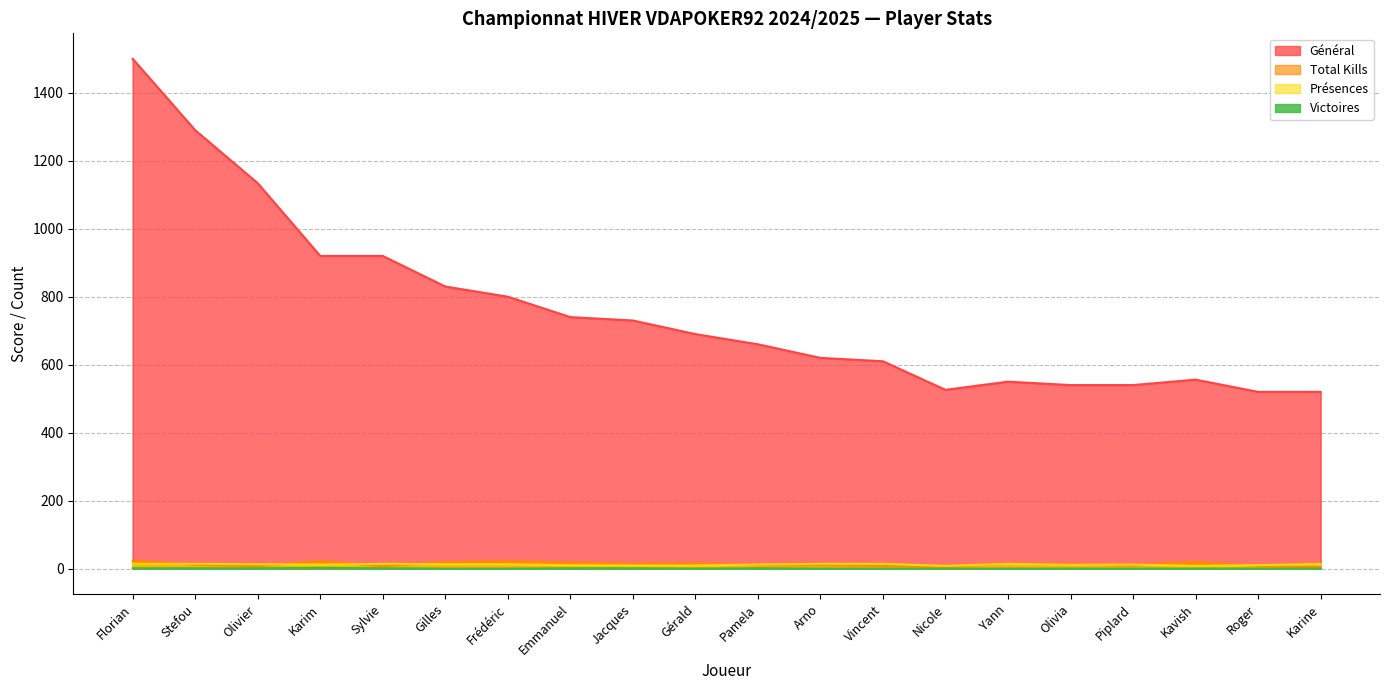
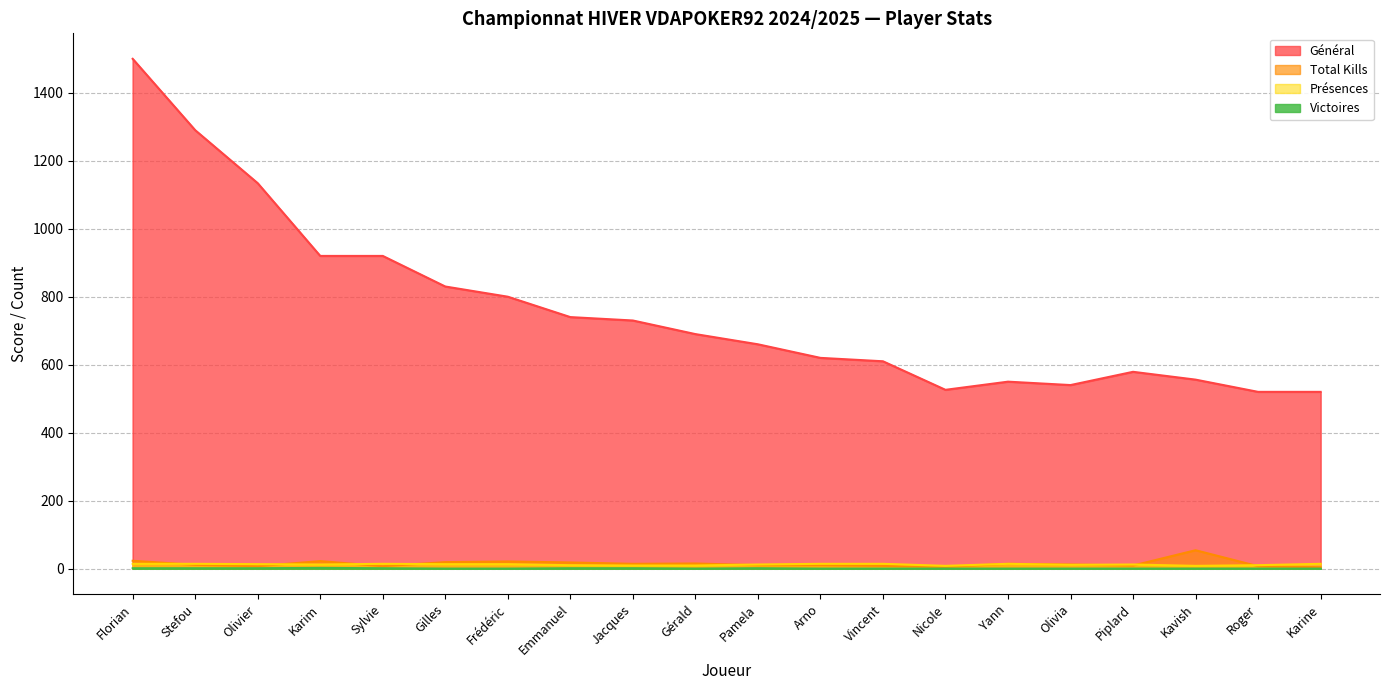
  {
    "Général": {
      "Florian": 1500,
      "Stefou": 1290,
      "Olivier": 1130,
      "Karim": 920,
      "Sylvie": 920,
      "Gilles": 830,
      "Frédéric": 800,
      "Emmanuel": 740,
      "Jacques": 730,
      "Gérald": 690,
      "Pamela": 660,
      "Arno": 620,
      "Vincent": 610,
      "Nicole": 530,
      "Yann": 550,
      "Olivia": 540,
-     "Piplard": 540,
+     "Piplard": 580,
      "Kavish": 560,
      "Roger": 520,
      "Karine": 520
    },
    "Total Kills": {
      "Florian": 20,
      "Karim": 20,
      "Frédéric": 20,
      "Emmanuel": 20,
-     "Kavish": 20
+     "Kavish": 50
    },
    "Présences": {
      "Florian": 10,
      "Karim": 10,
      "Frédéric": 10,
      "Emmanuel": 10,
      "Kavish": 10,
      "Karine": 10
    },
    "Victoires": {
      "Florian": 0,
      "Stefou": 0,
      "Karim": 0,
      "Gilles": 0,
      "Frédéric": 0,
      "Emmanuel": 0,
      "Jacques": 0,
      "Gérald": 0,
      "Pamela": 0,
      "Arno": 0,
      "Vincent": 0,
      "Yann": 0,
      "Olivia": 0,
      "Piplard": 0,
      "Kavish": 0
    }
  }
